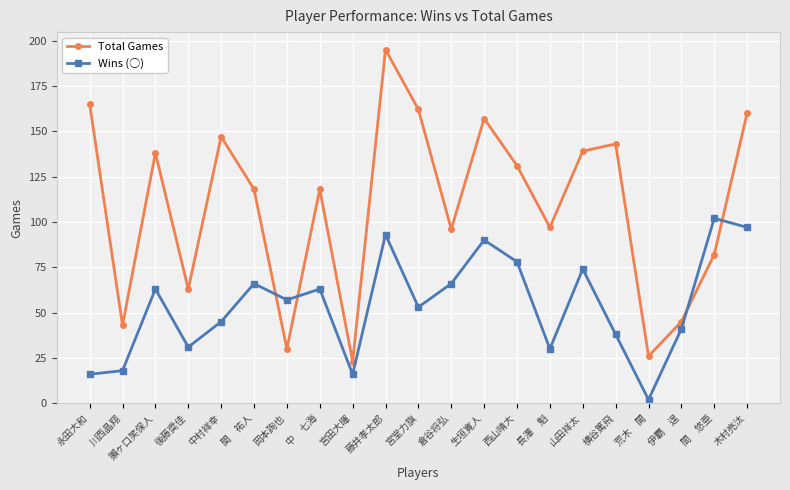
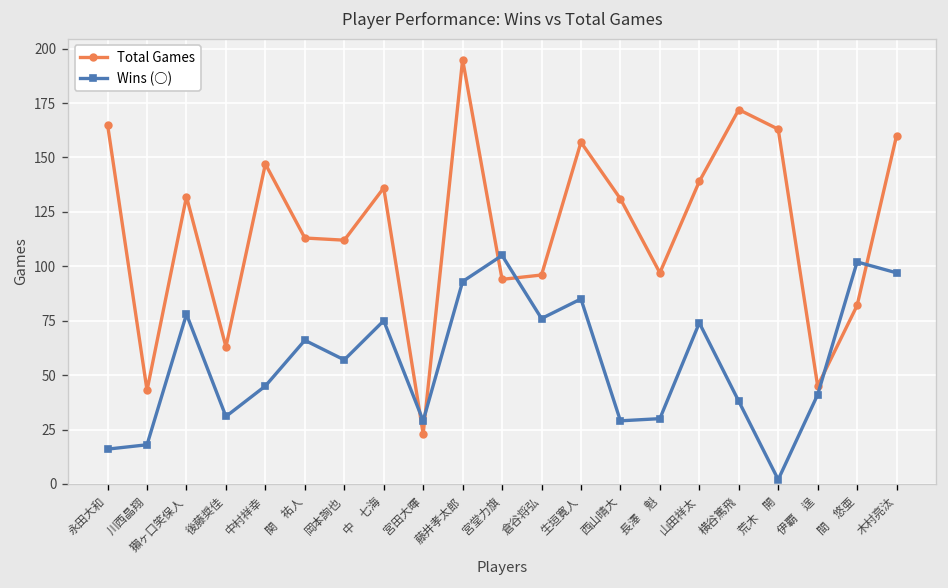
  {
    "Total Games": {
      "永田大和": 165,
      "川西晶翔": 43,
-     "獺ヶ口笑保人": 138,
+     "獺ヶ口笑保人": 132,
      "後藤奨佳": 63,
      "中村祥幸": 147,
-     "関 祐人": 118,
-     "岡本詢也": 30,
-     "中 七海": 118,
+     "関 祐人": 113,
+     "岡本詢也": 112,
+     "中 七海": 136,
      "宮田大暉": 23,
      "藤井孝太郎": 195,
-     "宮堂力旗": 162,
+     "宮堂力旗": 94,
      "倉谷将弘": 96,
      "生垣寛人": 157,
      "西山晴大": 131,
      "長澤 魁": 97,
      "山田祥太": 139,
-     "横谷篤飛": 143,
-     "荒木 開": 26,
+     "横谷篤飛": 172,
+     "荒木 開": 163,
      "伊覇 逞": 45,
      "間 悠亜": 82,
      "木村亮汰": 160
    },
    "Wins (○)": {
      "永田大和": 16,
      "川西晶翔": 18,
-     "獺ヶ口笑保人": 63,
+     "獺ヶ口笑保人": 78,
      "後藤奨佳": 31,
      "中村祥幸": 45,
      "関 祐人": 66,
      "岡本詢也": 57,
-     "中 七海": 63,
-     "宮田大暉": 16,
+     "中 七海": 75,
+     "宮田大暉": 29,
      "藤井孝太郎": 93,
-     "宮堂力旗": 53,
-     "倉谷将弘": 66,
-     "生垣寛人": 90,
-     "西山晴大": 78,
+     "宮堂力旗": 105,
+     "倉谷将弘": 76,
+     "生垣寛人": 85,
+     "西山晴大": 29,
      "長澤 魁": 30,
      "山田祥太": 74,
      "横谷篤飛": 38,
      "荒木 開": 2,
      "伊覇 逞": 41,
      "間 悠亜": 102,
      "木村亮汰": 97
    }
  }
